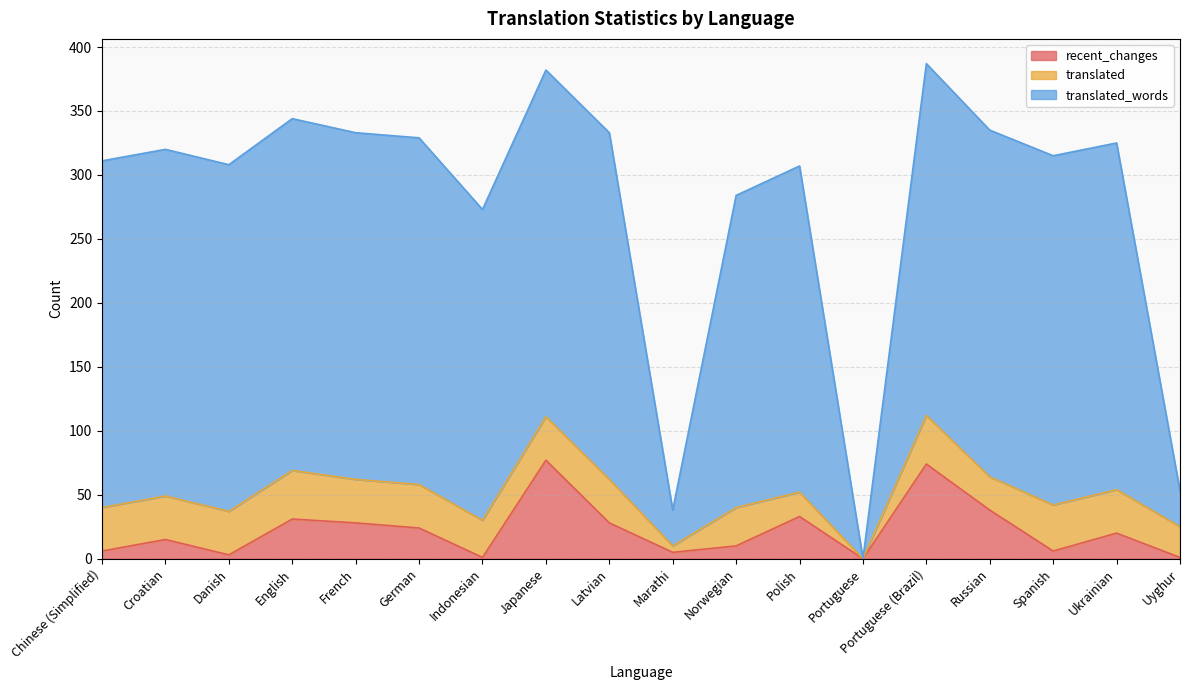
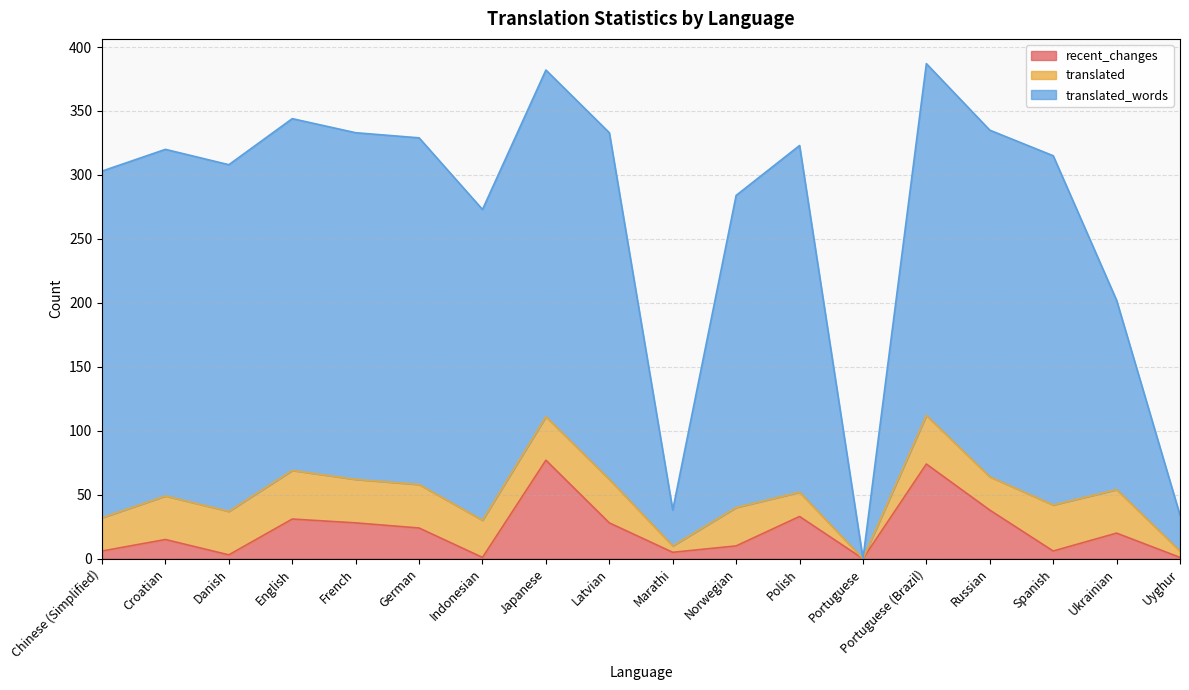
  {
    "recent_changes": {
      "Chinese (Simplified)": 6,
      "Croatian": 15,
      "Danish": 3,
      "English": 31,
      "French": 28,
      "German": 24,
      "Indonesian": 1,
      "Japanese": 77,
      "Latvian": 28,
      "Marathi": 5,
      "Norwegian": 10,
      "Polish": 33,
      "Portuguese (Brazil)": 74,
      "Russian": 38,
      "Spanish": 6,
      "Ukrainian": 20,
      "Uyghur": 1
    },
    "translated": {
-     "Chinese (Simplified)": 34,
+     "Chinese (Simplified)": 26,
      "Croatian": 34,
      "Danish": 34,
      "English": 38,
      "French": 34,
      "German": 34,
      "Indonesian": 29,
      "Japanese": 34,
      "Latvian": 34,
      "Marathi": 5,
      "Norwegian": 30,
      "Polish": 19,
      "Portuguese (Brazil)": 38,
      "Russian": 26,
      "Spanish": 36,
      "Ukrainian": 34,
-     "Uyghur": 24
+     "Uyghur": 5
    },
    "translated_words": {
      "Chinese (Simplified)": 271,
      "Croatian": 271,
      "Danish": 271,
      "English": 275,
      "French": 271,
      "German": 271,
      "Indonesian": 243,
      "Japanese": 271,
      "Latvian": 271,
      "Marathi": 28,
      "Norwegian": 244,
-     "Polish": 255,
+     "Polish": 271,
      "Portuguese (Brazil)": 275,
      "Russian": 271,
      "Spanish": 273,
-     "Ukrainian": 271,
+     "Ukrainian": 148,
      "Uyghur": 28
    }
  }
